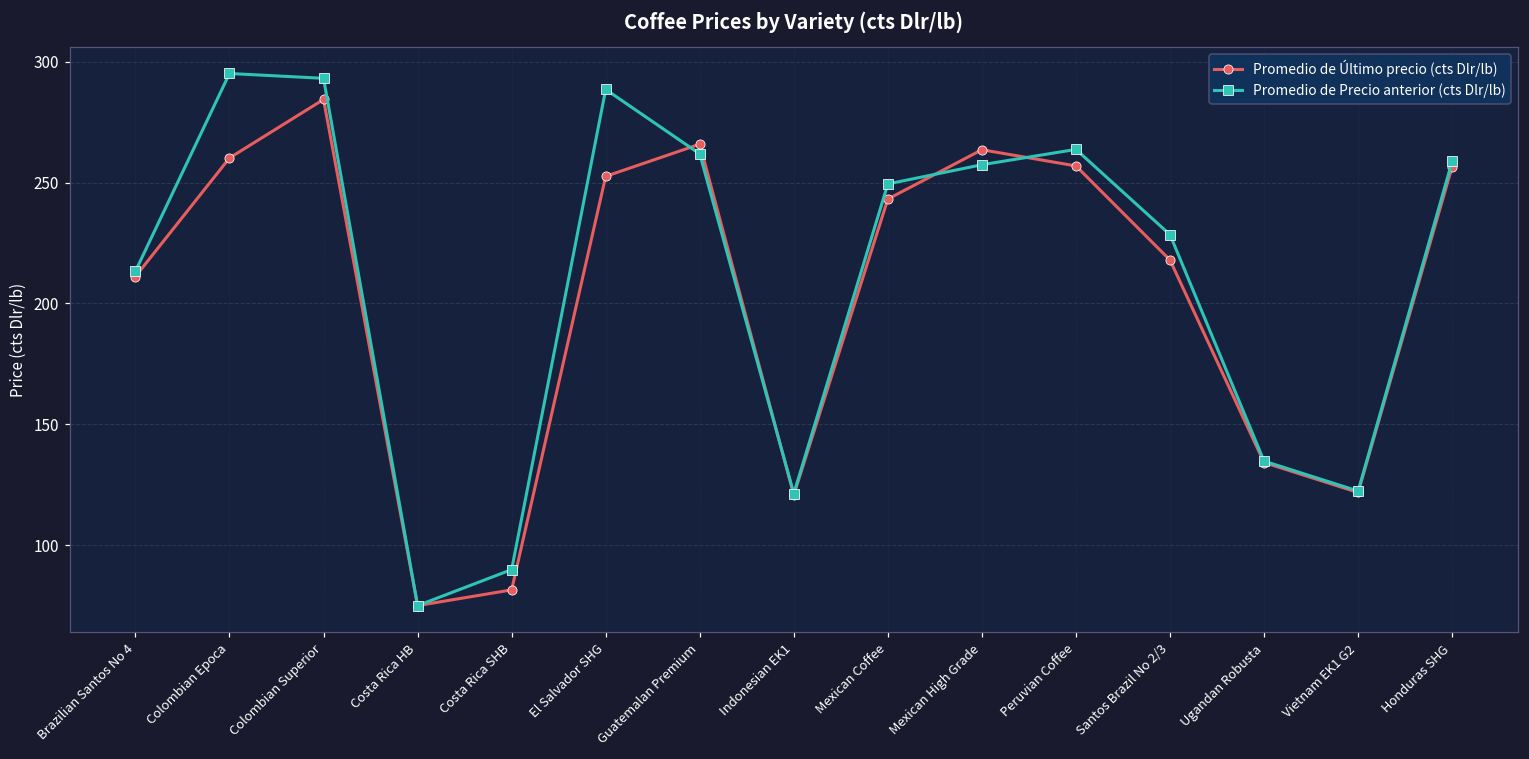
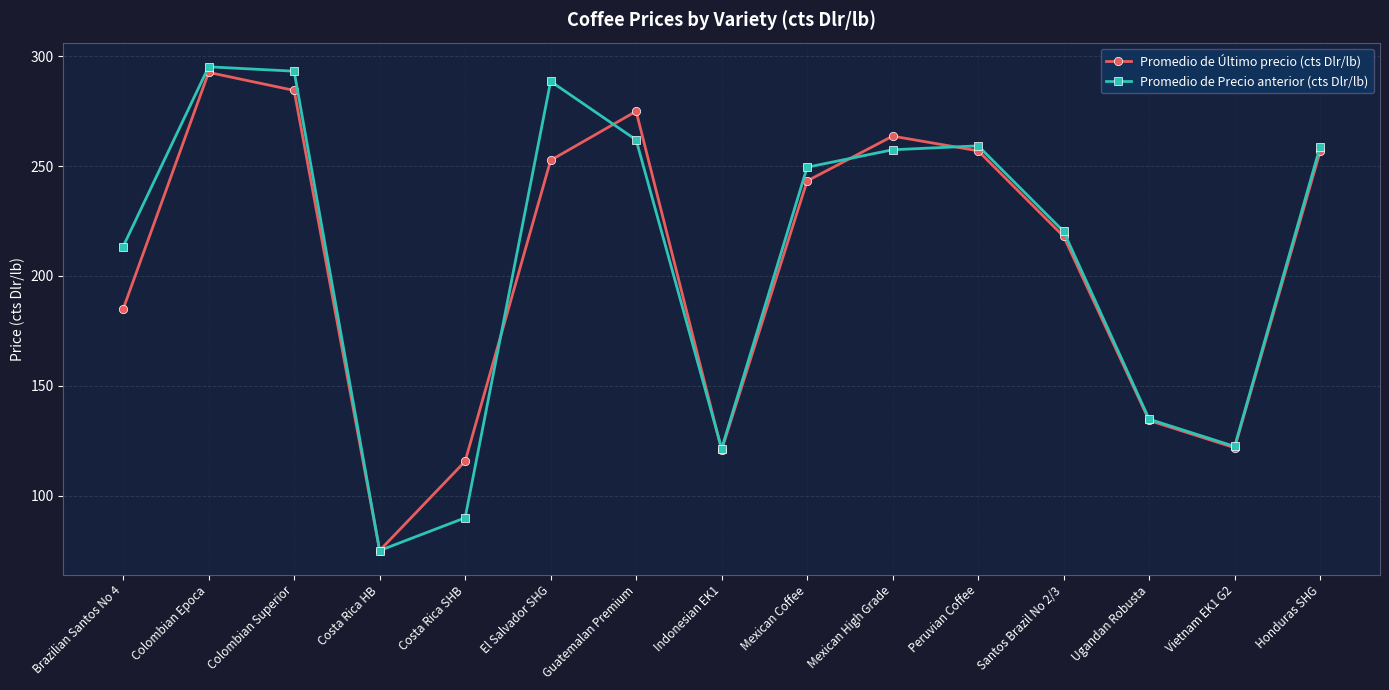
  {
    "Promedio de Último precio (cts Dlr/lb)": {
-     "Brazilian Santos No 4": 211,
-     "Colombian Epoca": 260,
+     "Brazilian Santos No 4": 185,
+     "Colombian Epoca": 293,
      "Colombian Superior": 284,
-     "Costa Rica SHB": 82,
+     "Costa Rica SHB": 116,
      "El Salvador SHG": 253,
-     "Guatemalan Premium": 266,
+     "Guatemalan Premium": 275,
      "Mexican Coffee": 243,
      "Mexican High Grade": 264,
      "Peruvian Coffee": 257,
      "Santos Brazil No 2/3": 218,
      "Honduras SHG": 257
    },
    "Promedio de Precio anterior (cts Dlr/lb)": {
      "Brazilian Santos No 4": 213,
      "Colombian Epoca": 295,
      "Colombian Superior": 293,
      "Costa Rica SHB": 90,
      "El Salvador SHG": 289,
      "Guatemalan Premium": 262,
      "Mexican Coffee": 249,
      "Mexican High Grade": 257,
-     "Peruvian Coffee": 264,
-     "Santos Brazil No 2/3": 228,
+     "Peruvian Coffee": 259,
+     "Santos Brazil No 2/3": 220,
      "Honduras SHG": 259
    }
  }
